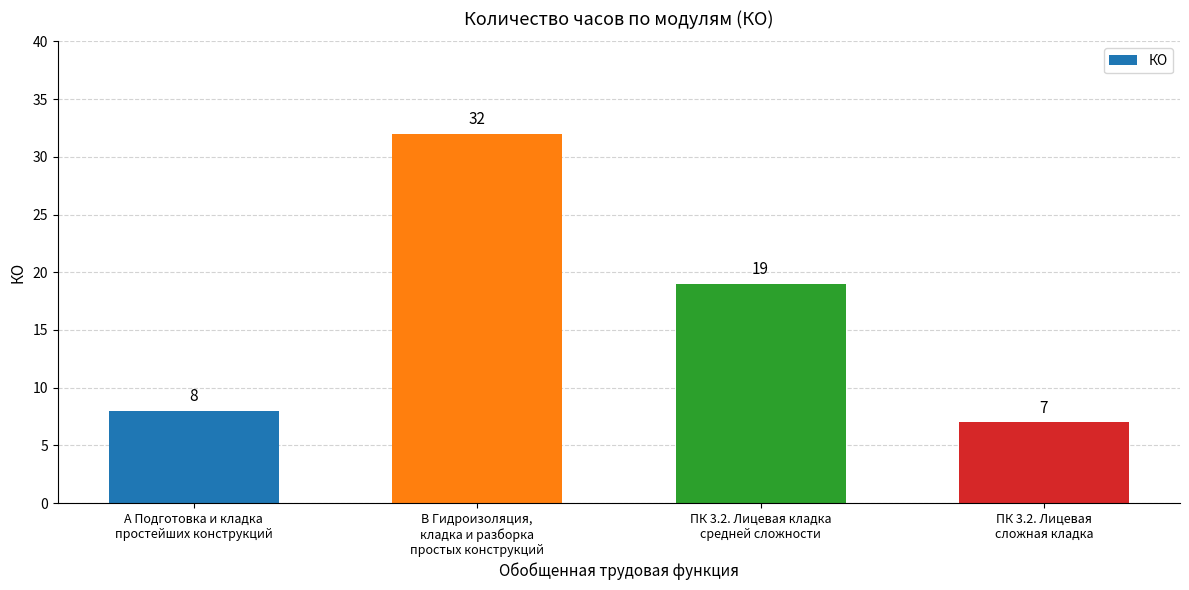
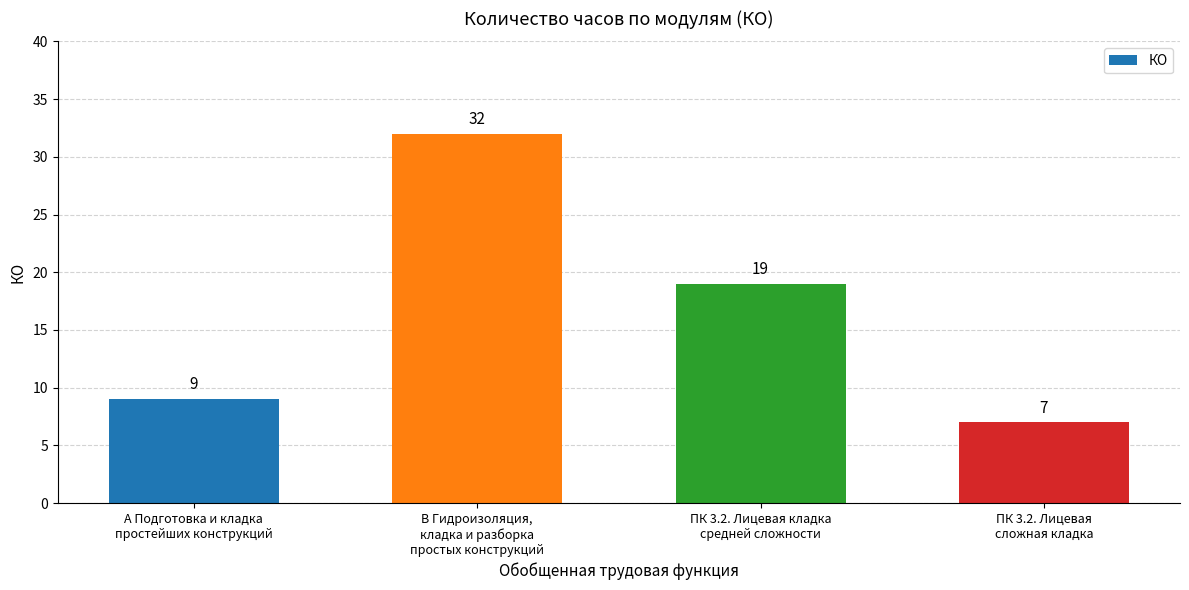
  {
-   "А Подготовка и кладка простейших конструкций": 8,
+   "А Подготовка и кладка простейших конструкций": 9,
    "В Гидроизоляция, кладка и разборка простых конструкций": 32,
    "ПК 3.2. Лицевая кладка средней сложности": 19,
    "ПК 3.2. Лицевая сложная кладка": 7
  }
